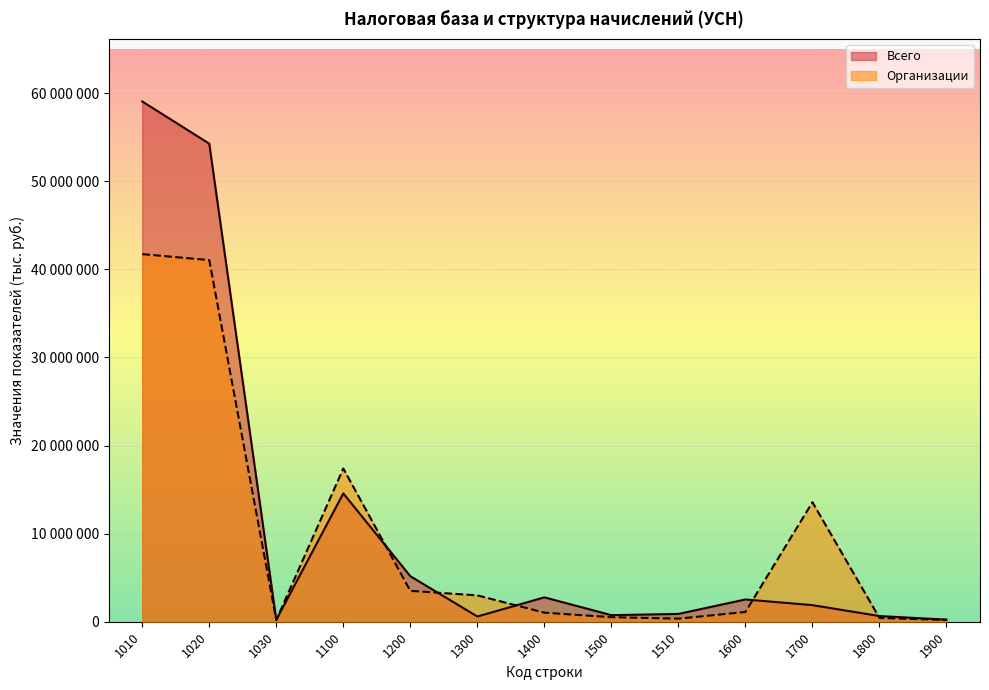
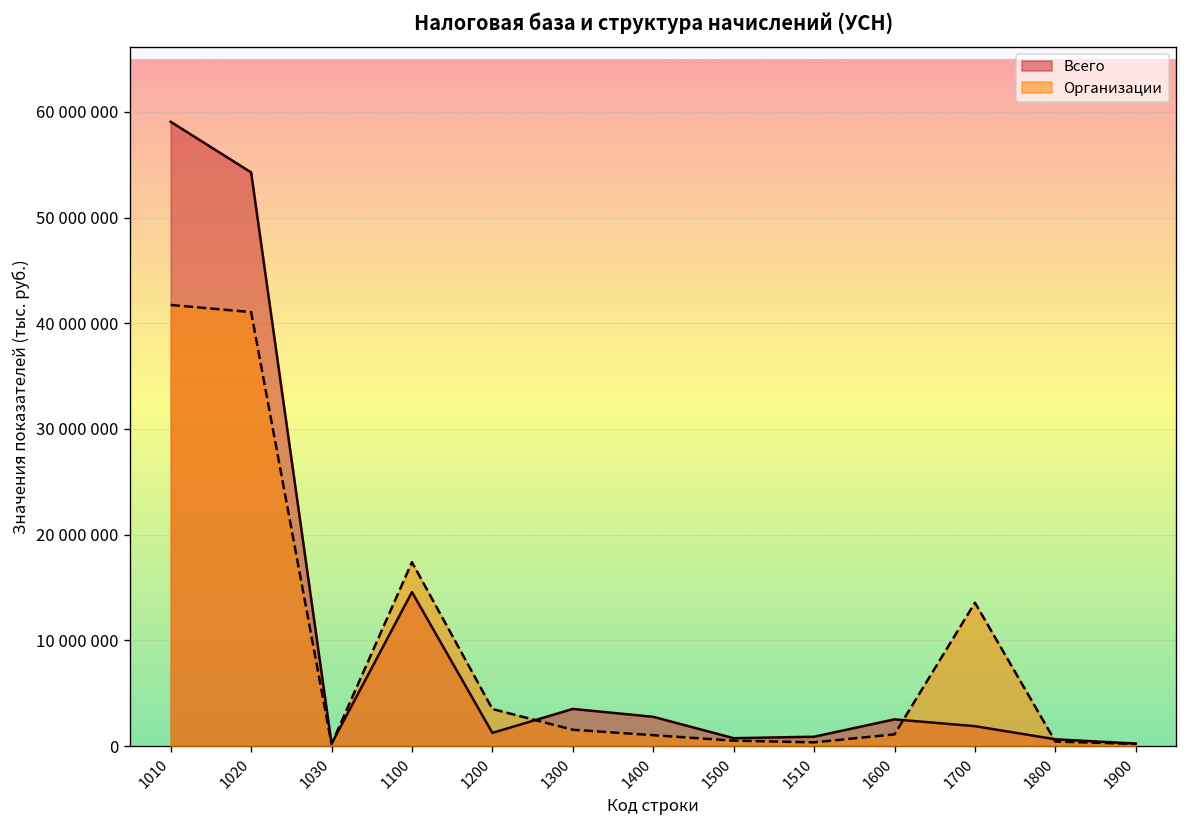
  {
    "Всего": {
      "1010": 59000000,
      "1020": 54000000,
      "1100": 15000000,
-     "1200": 5000000,
-     "1300": 1000000,
+     "1200": 1000000,
+     "1300": 4000000,
      "1400": 3000000,
      "1510": 1000000,
      "1600": 3000000,
      "1700": 2000000
    },
    "Организации": {
      "1010": 42000000,
      "1020": 41000000,
      "1100": 17000000,
      "1200": 4000000,
-     "1300": 3000000,
+     "1300": 2000000,
      "1400": 1000000,
      "1510": 0,
      "1600": 1000000,
      "1700": 14000000
    }
  }
